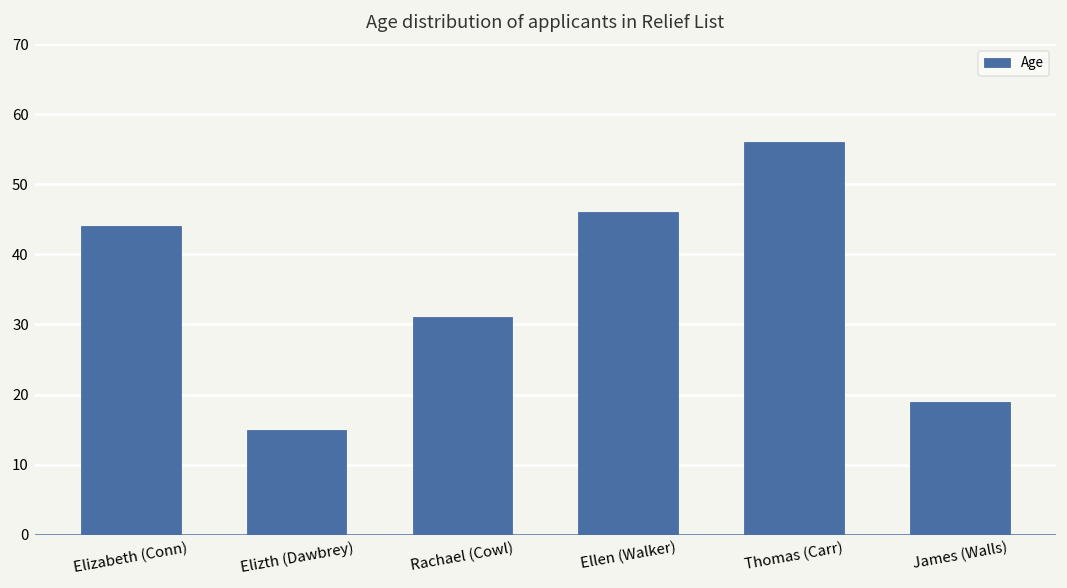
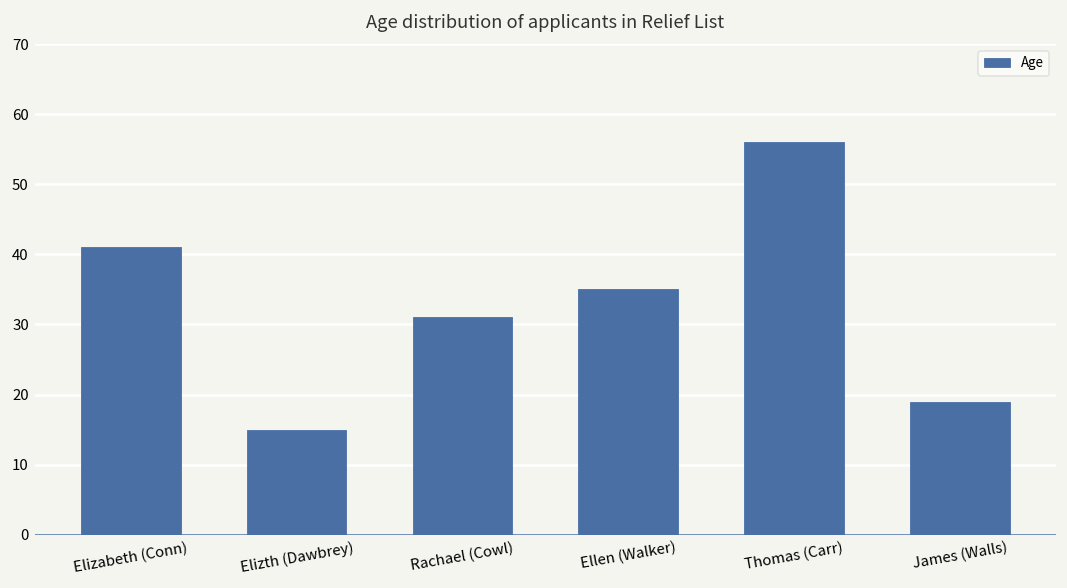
  {
-   "Elizabeth (Conn)": 44,
+   "Elizabeth (Conn)": 41,
    "Elizth (Dawbrey)": 15,
    "Rachael (Cowl)": 31,
-   "Ellen (Walker)": 46,
+   "Ellen (Walker)": 35,
    "Thomas (Carr)": 56,
    "James (Walls)": 19
  }
